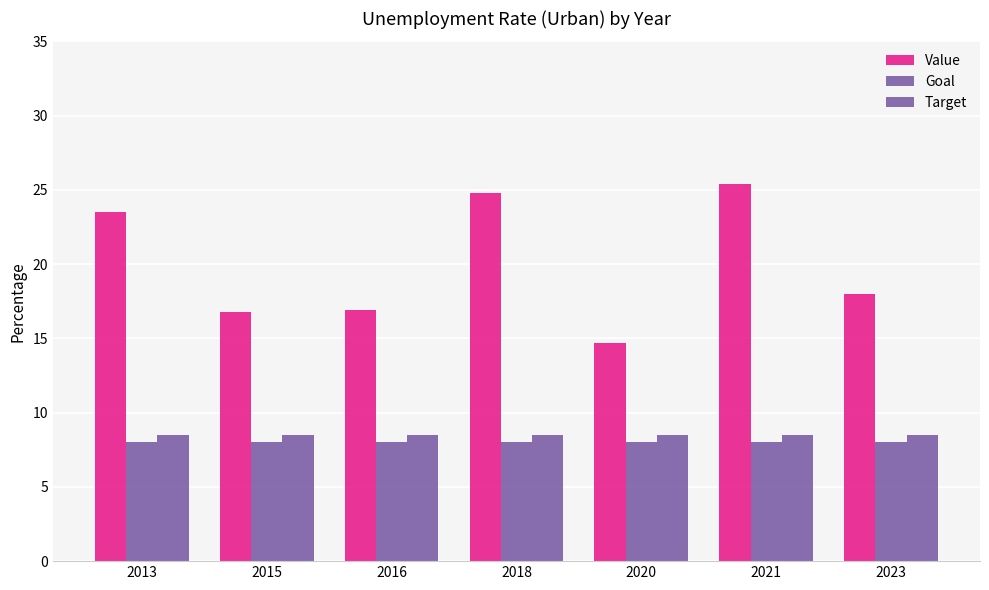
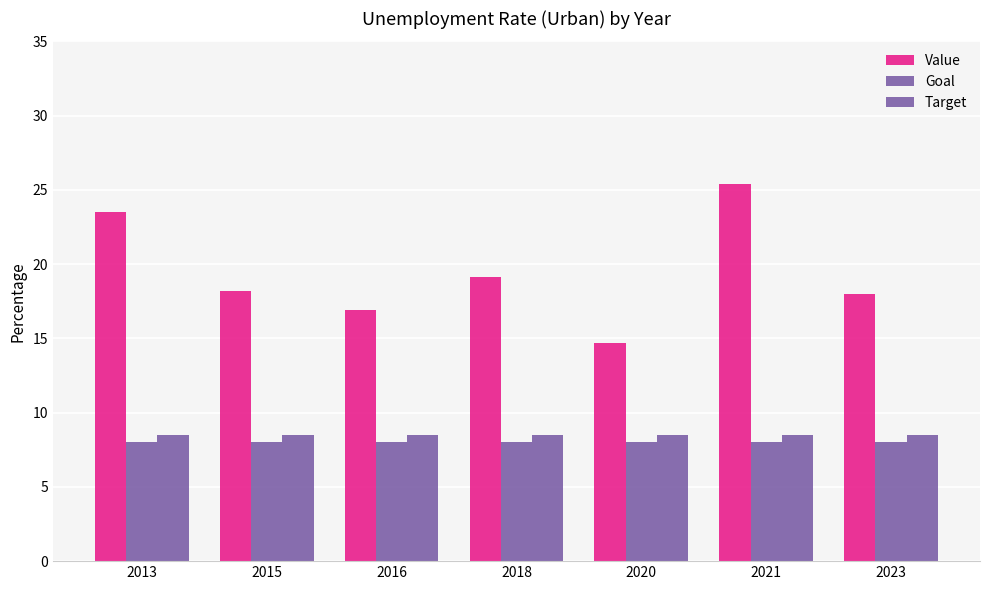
  {
    "Value": {
      "2013": 23.5,
-     "2015": 16.8,
+     "2015": 18.2,
      "2016": 16.9,
-     "2018": 24.8,
+     "2018": 19.1,
      "2020": 14.7,
      "2021": 25.4,
      "2023": 18.0
    }
  }
